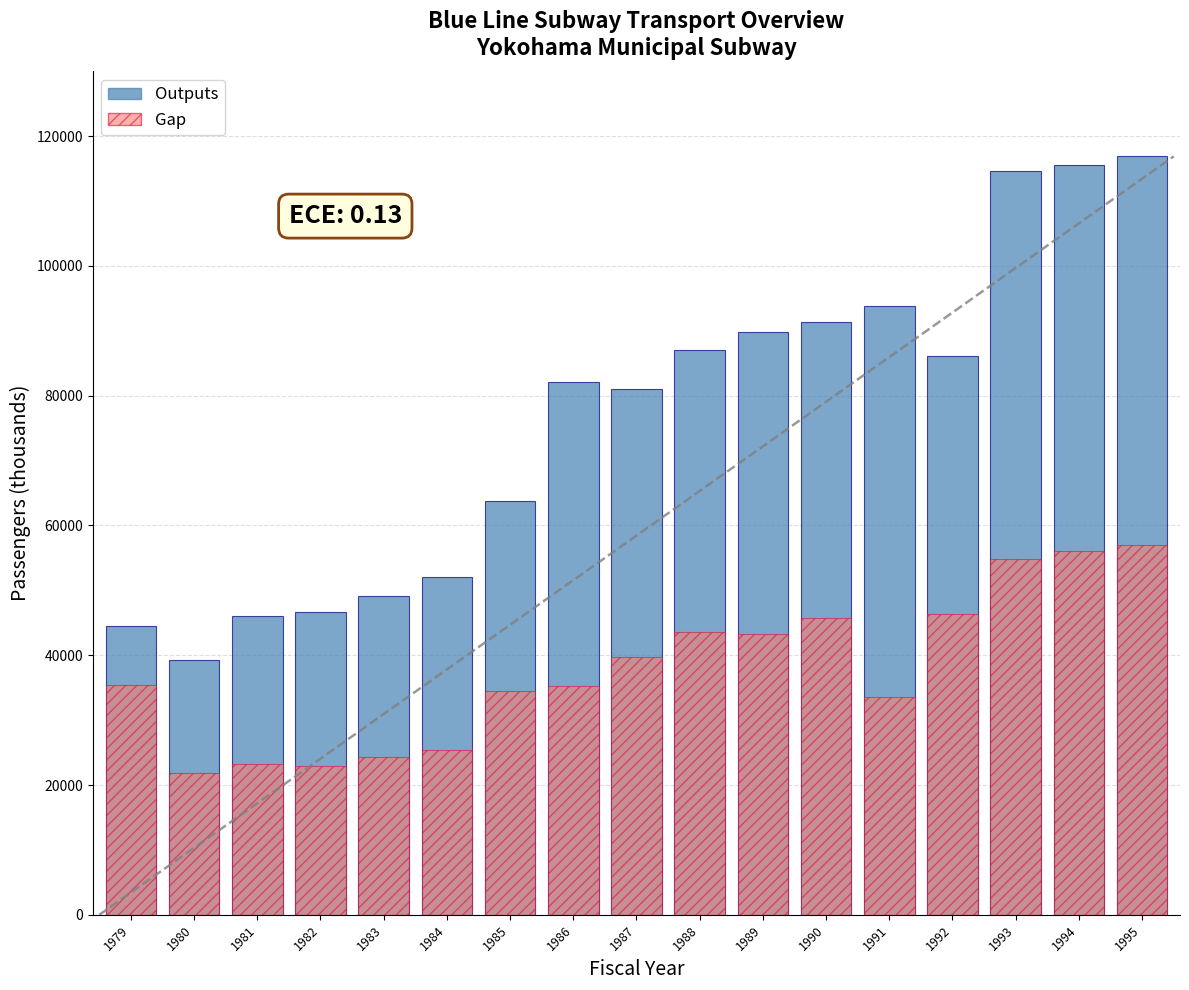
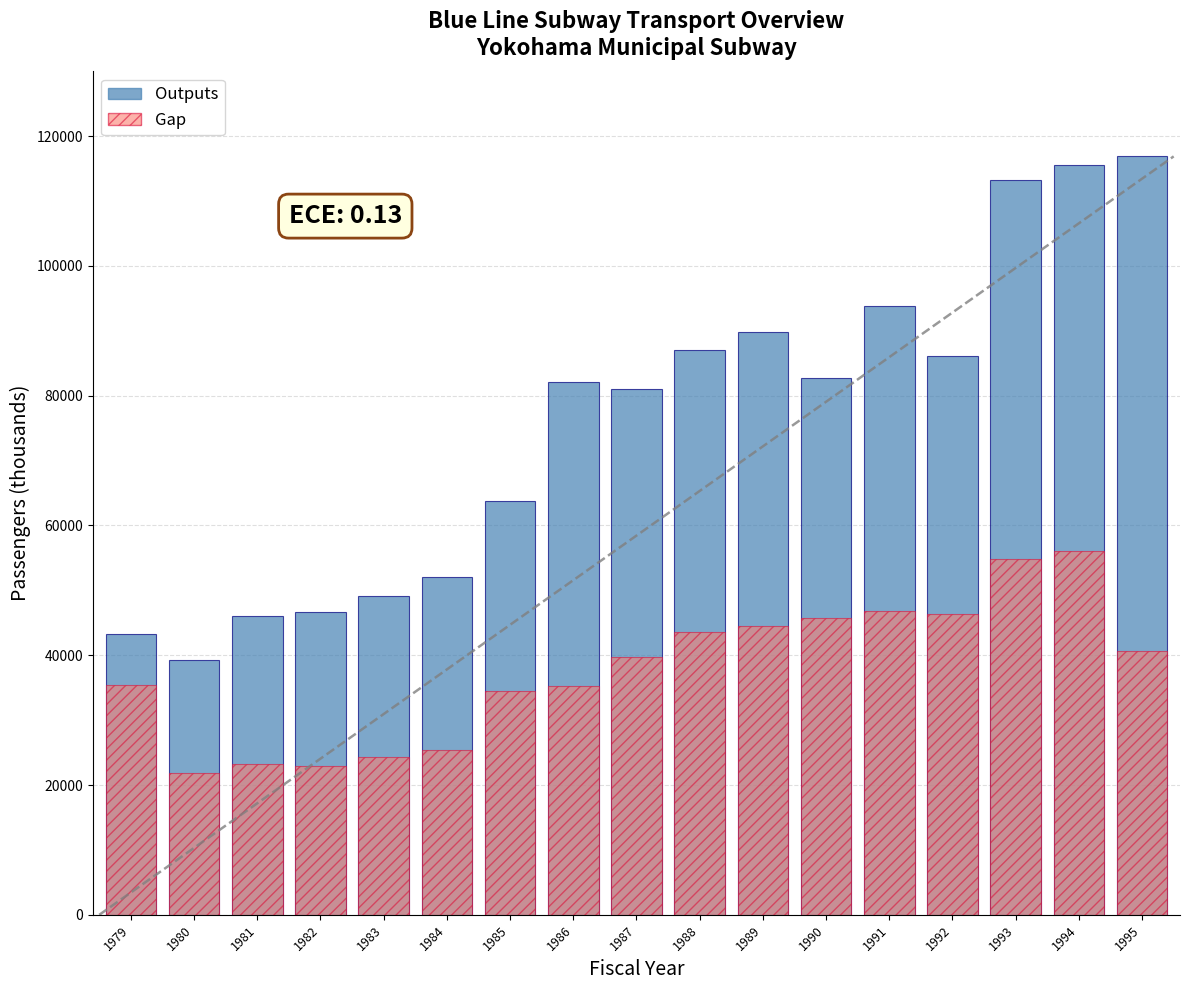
  {
    "Outputs": {
-     "1979": 45000,
+     "1979": 43000,
      "1980": 39000,
      "1981": 46000,
      "1982": 47000,
      "1983": 49000,
      "1984": 52000,
      "1985": 64000,
      "1986": 82000,
      "1987": 81000,
      "1988": 87000,
      "1989": 90000,
-     "1990": 91000,
+     "1990": 83000,
      "1991": 94000,
      "1992": 86000,
-     "1993": 115000,
+     "1993": 113000,
      "1994": 116000,
      "1995": 117000
    },
    "Gap": {
-     "1989": 43000,
-     "1991": 34000,
-     "1995": 57000
+     "1989": 45000,
+     "1991": 47000,
+     "1995": 41000
    }
  }
